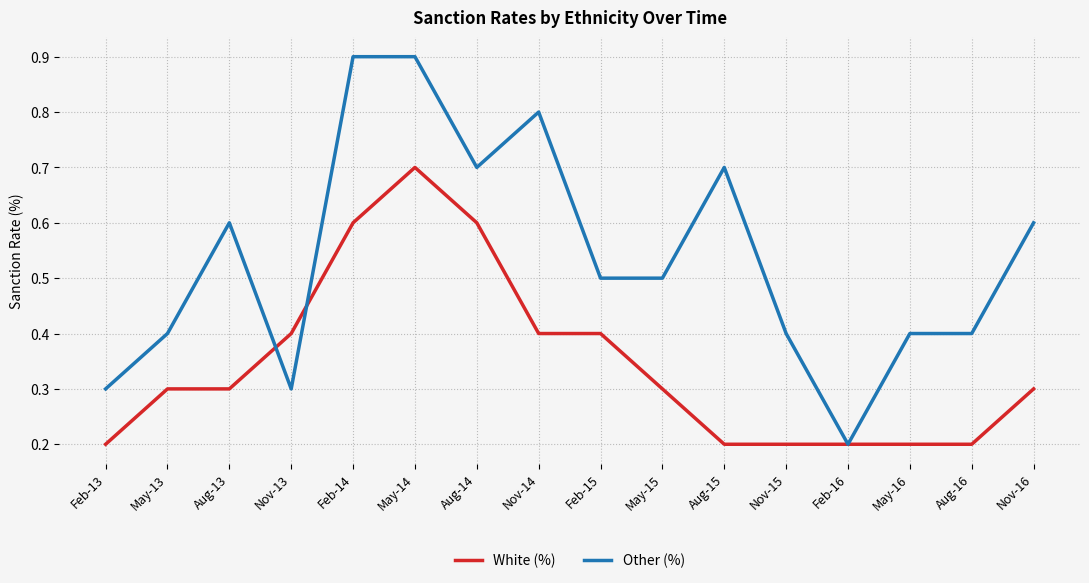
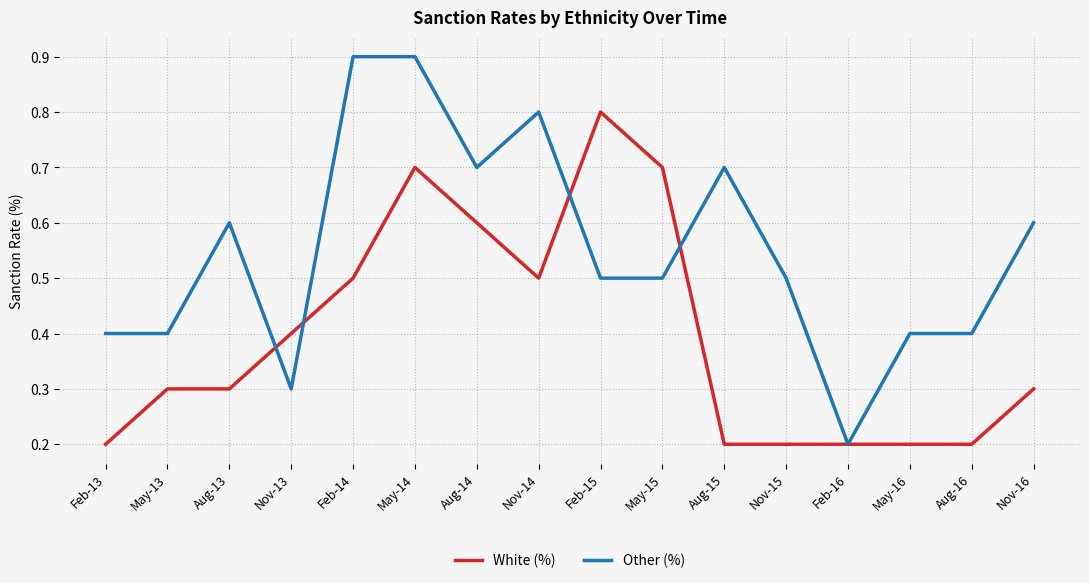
  {
    "White (%)": {
      "Feb-13": 0.2,
      "May-13": 0.3,
      "Aug-13": 0.3,
      "Nov-13": 0.4,
-     "Feb-14": 0.6,
+     "Feb-14": 0.5,
      "May-14": 0.7,
      "Aug-14": 0.6,
-     "Nov-14": 0.4,
-     "Feb-15": 0.4,
-     "May-15": 0.3,
+     "Nov-14": 0.5,
+     "Feb-15": 0.8,
+     "May-15": 0.7,
      "Aug-15": 0.2,
      "Nov-15": 0.2,
      "May-16": 0.2,
      "Aug-16": 0.2,
      "Nov-16": 0.3
    },
    "Other (%)": {
-     "Feb-13": 0.3,
+     "Feb-13": 0.4,
      "May-13": 0.4,
      "Aug-13": 0.6,
      "Nov-13": 0.3,
      "Feb-14": 0.9,
      "May-14": 0.9,
      "Aug-14": 0.7,
      "Nov-14": 0.8,
      "Feb-15": 0.5,
      "May-15": 0.5,
      "Aug-15": 0.7,
-     "Nov-15": 0.4,
+     "Nov-15": 0.5,
      "May-16": 0.4,
      "Aug-16": 0.4,
      "Nov-16": 0.6
    }
  }
